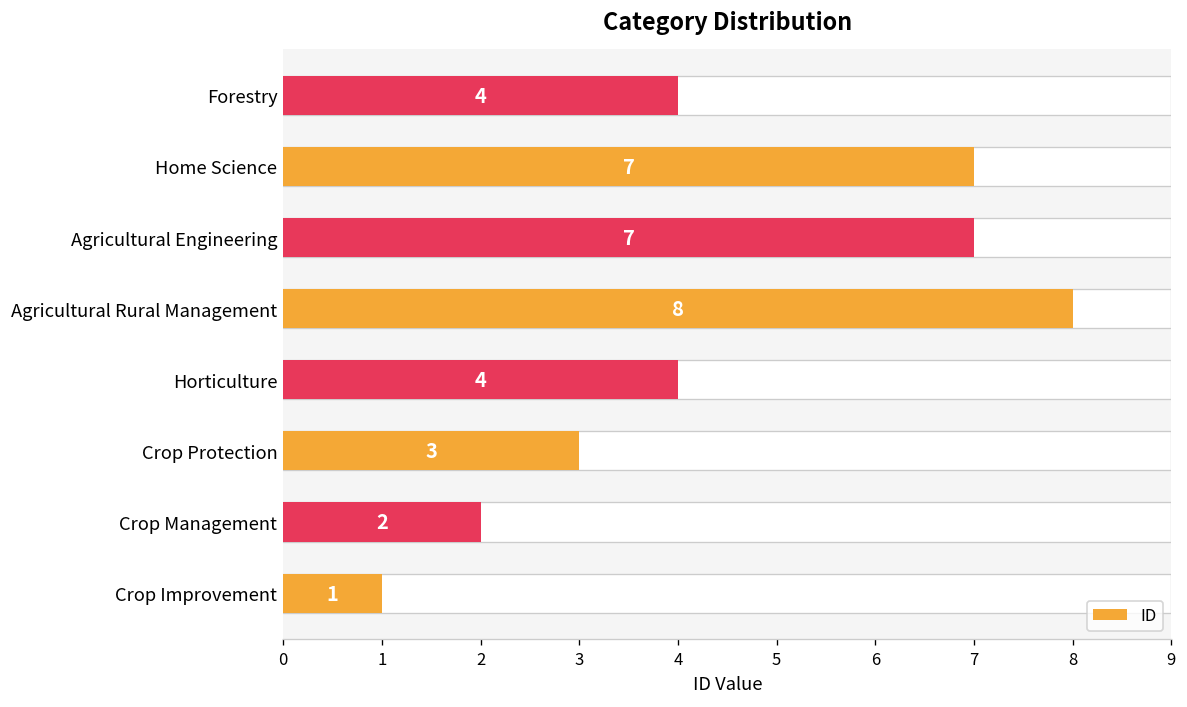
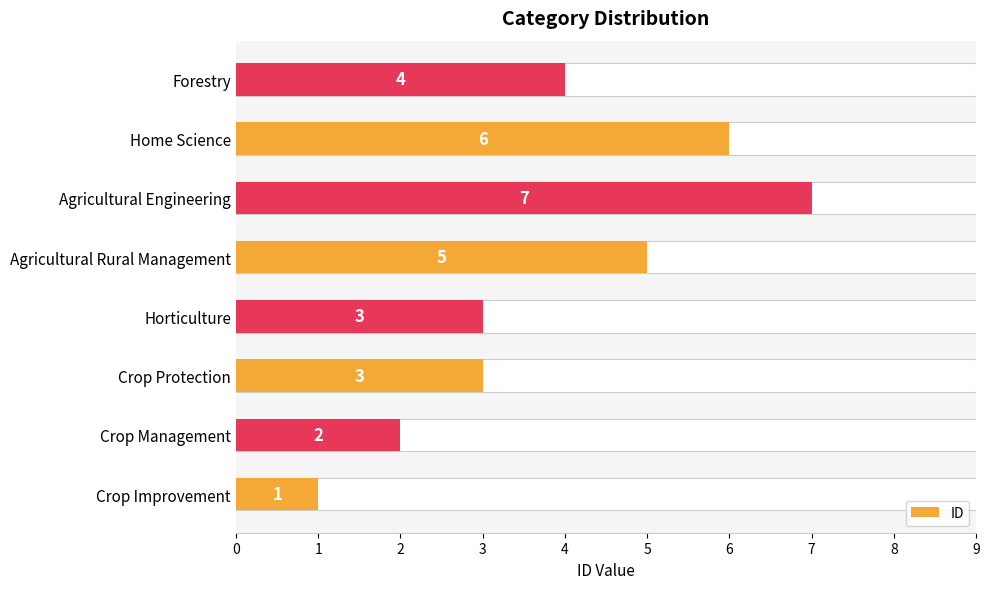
  {
    "ID": {
-     "Home Science": 7,
-     "Agricultural Rural Management": 8,
-     "Horticulture": 4
+     "Home Science": 6,
+     "Agricultural Rural Management": 5,
+     "Horticulture": 3
    }
  }
